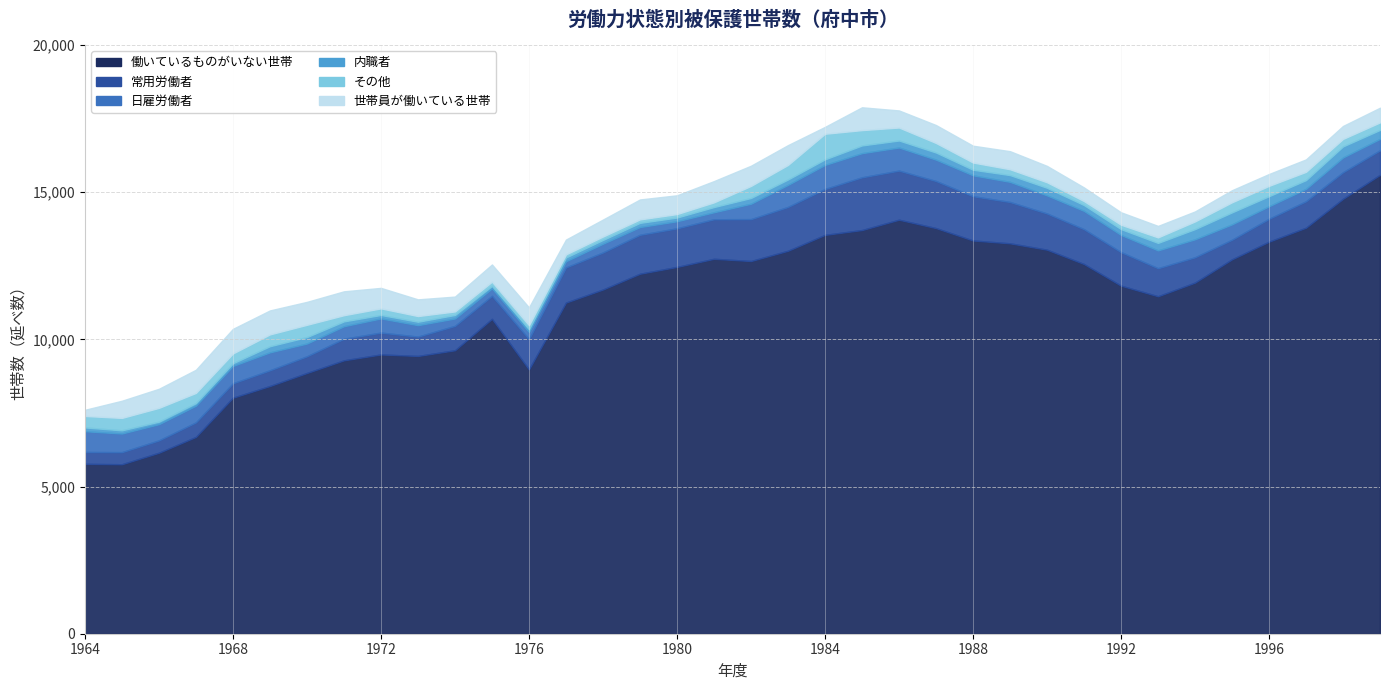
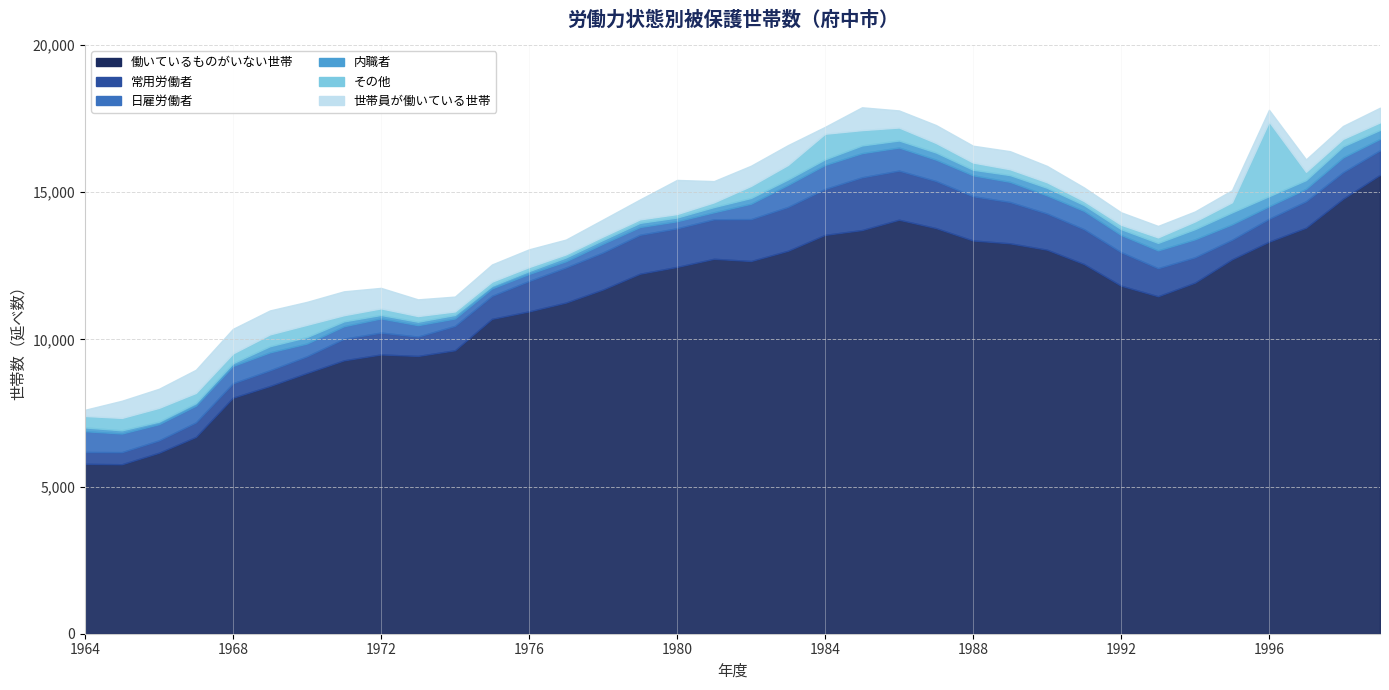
  {
    "働いているものがいない世帯": {
      "1964": "5,800",
      "1968": "8,000",
      "1972": "9,500",
-     "1976": "9,000",
+     "1976": "11,000",
      "1980": "12,500",
      "1984": "13,600",
      "1988": "13,400",
      "1992": "11,800",
      "1996": "13,300"
    },
    "その他": {
      "1964": "400",
      "1968": "300",
      "1972": "200",
      "1976": "100",
      "1980": "100",
      "1984": "900",
      "1988": "200",
      "1992": "100",
-     "1996": "400"
+     "1996": "2,500"
    },
    "世帯員が働いている世帯": {
      "1964": "200",
      "1968": "800",
      "1972": "700",
      "1976": "600",
-     "1980": "600",
+     "1980": "1,200",
      "1984": "200",
      "1988": "600",
      "1992": "400",
      "1996": "400"
    }
  }
